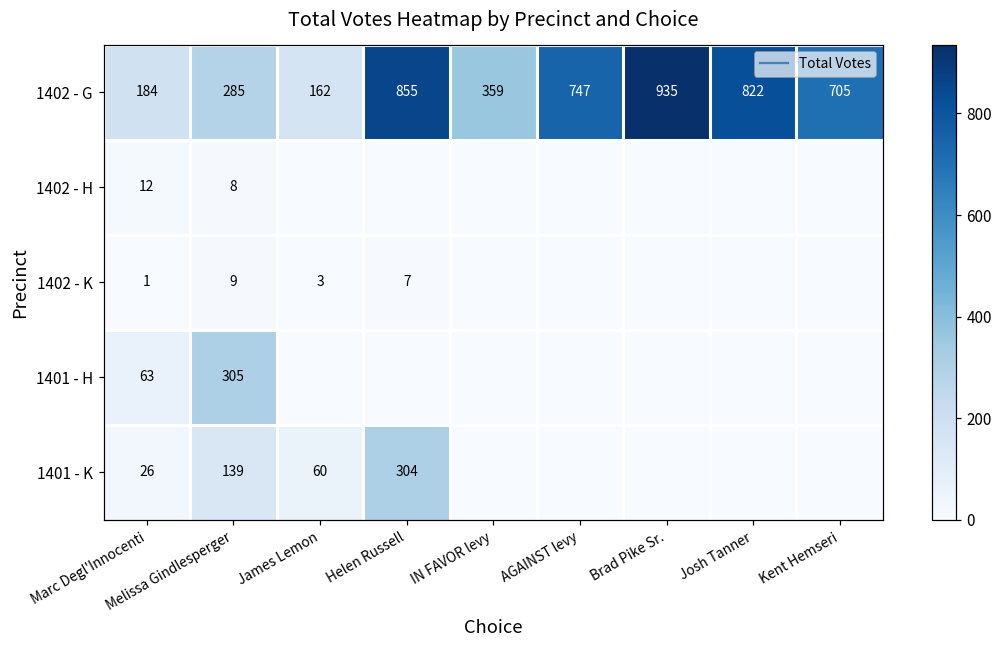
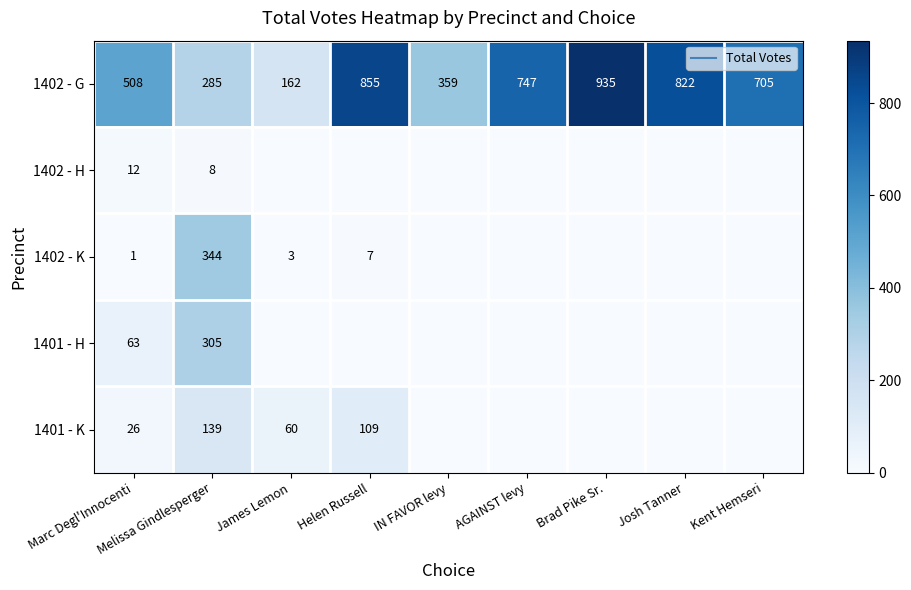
  {
    "1402 - G": {
-     "Marc Degl'Innocenti": 184,
+     "Marc Degl'Innocenti": 508,
      "Melissa Gindlesperger": 285,
      "James Lemon": 162,
      "Helen Russell": 855,
      "IN FAVOR levy": 359,
      "AGAINST levy": 747,
      "Brad Pike Sr.": 935,
      "Josh Tanner": 822,
      "Kent Hemseri": 705
    },
    "1402 - H": {
      "Marc Degl'Innocenti": 12,
      "Melissa Gindlesperger": 8
    },
    "1402 - K": {
      "Marc Degl'Innocenti": 1,
-     "Melissa Gindlesperger": 9,
+     "Melissa Gindlesperger": 344,
      "James Lemon": 3,
      "Helen Russell": 7
    },
    "1401 - H": {
      "Marc Degl'Innocenti": 63,
      "Melissa Gindlesperger": 305
    },
    "1401 - K": {
      "Marc Degl'Innocenti": 26,
      "Melissa Gindlesperger": 139,
      "James Lemon": 60,
-     "Helen Russell": 304
+     "Helen Russell": 109
    }
  }
